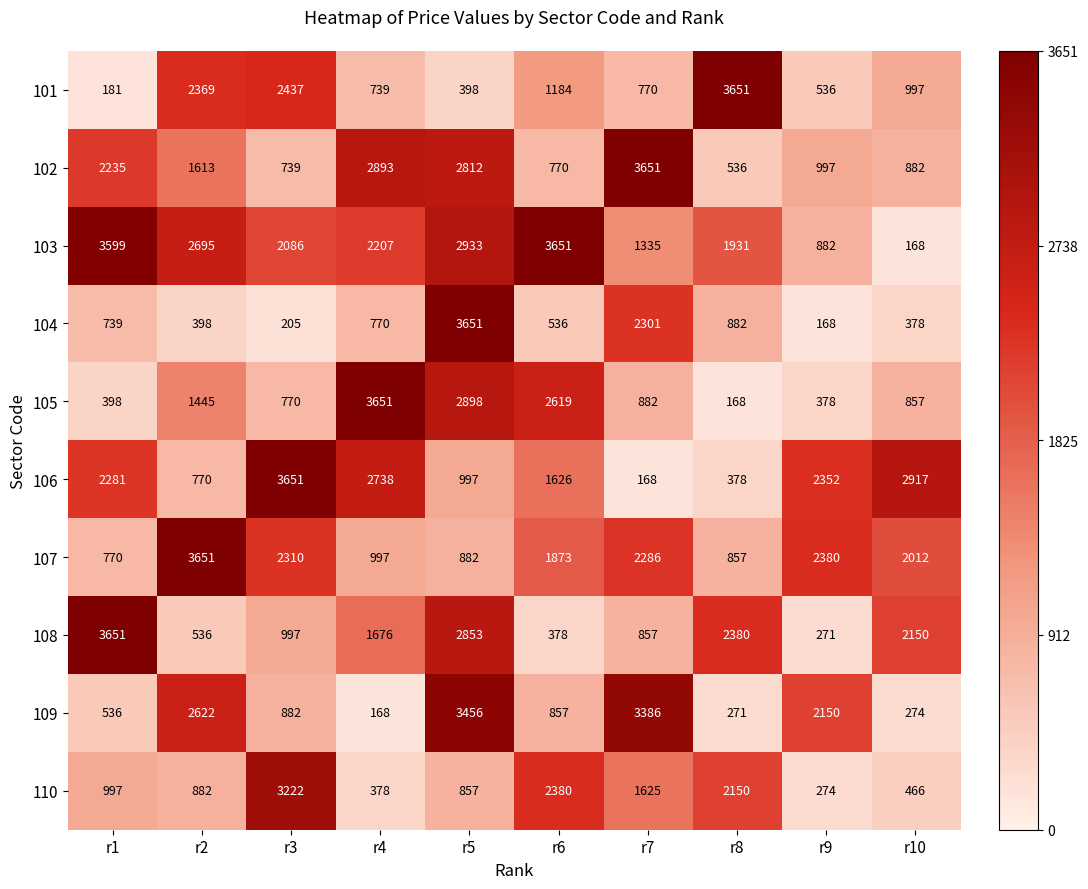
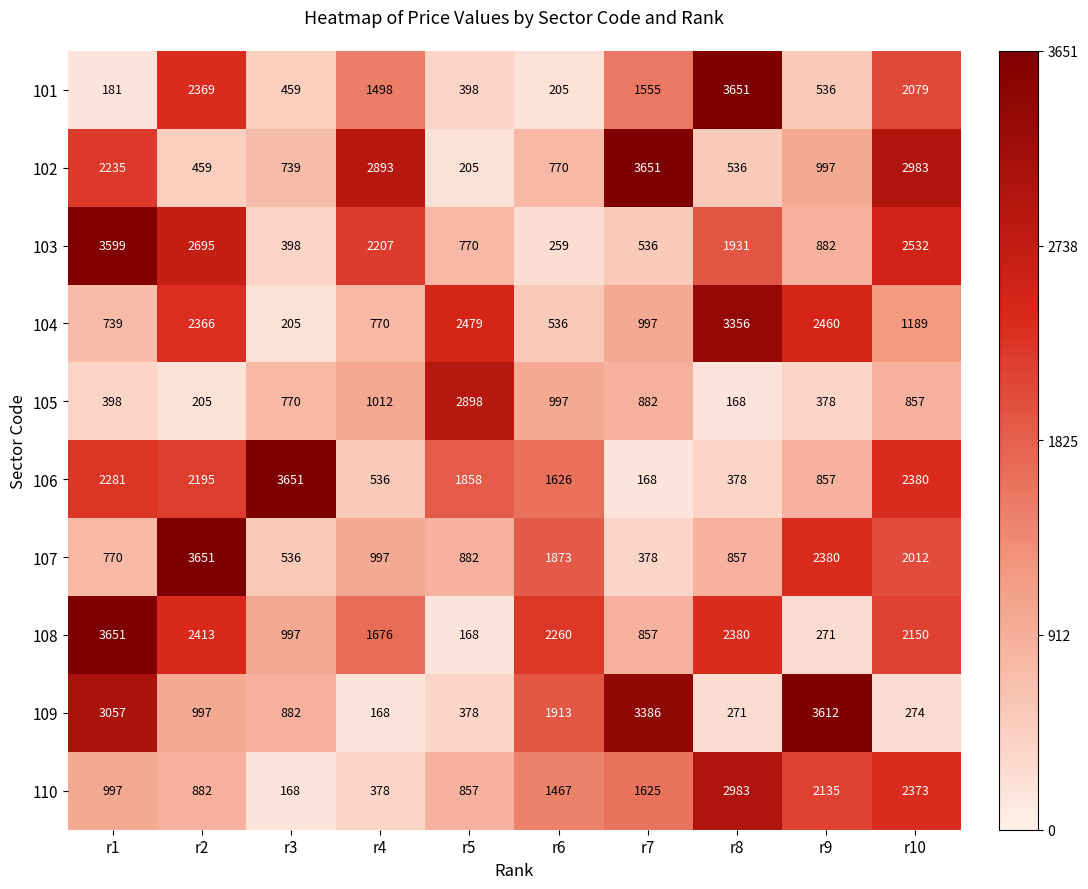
  {
    "101": {
      "r1": 181,
      "r2": 2369,
-     "r3": 2437,
-     "r4": 739,
+     "r3": 459,
+     "r4": 1498,
      "r5": 398,
-     "r6": 1184,
-     "r7": 770,
+     "r6": 205,
+     "r7": 1555,
      "r8": 3651,
      "r9": 536,
-     "r10": 997
+     "r10": 2079
    },
    "102": {
      "r1": 2235,
-     "r2": 1613,
+     "r2": 459,
      "r3": 739,
      "r4": 2893,
-     "r5": 2812,
+     "r5": 205,
      "r6": 770,
      "r7": 3651,
      "r8": 536,
      "r9": 997,
-     "r10": 882
+     "r10": 2983
    },
    "103": {
      "r1": 3599,
      "r2": 2695,
-     "r3": 2086,
+     "r3": 398,
      "r4": 2207,
-     "r5": 2933,
-     "r6": 3651,
-     "r7": 1335,
+     "r5": 770,
+     "r6": 259,
+     "r7": 536,
      "r8": 1931,
      "r9": 882,
-     "r10": 168
+     "r10": 2532
    },
    "104": {
      "r1": 739,
-     "r2": 398,
+     "r2": 2366,
      "r3": 205,
      "r4": 770,
-     "r5": 3651,
+     "r5": 2479,
      "r6": 536,
-     "r7": 2301,
-     "r8": 882,
-     "r9": 168,
-     "r10": 378
+     "r7": 997,
+     "r8": 3356,
+     "r9": 2460,
+     "r10": 1189
    },
    "105": {
      "r1": 398,
-     "r2": 1445,
+     "r2": 205,
      "r3": 770,
-     "r4": 3651,
+     "r4": 1012,
      "r5": 2898,
-     "r6": 2619,
+     "r6": 997,
      "r7": 882,
      "r8": 168,
      "r9": 378,
      "r10": 857
    },
    "106": {
      "r1": 2281,
-     "r2": 770,
+     "r2": 2195,
      "r3": 3651,
-     "r4": 2738,
-     "r5": 997,
+     "r4": 536,
+     "r5": 1858,
      "r6": 1626,
      "r7": 168,
      "r8": 378,
-     "r9": 2352,
-     "r10": 2917
+     "r9": 857,
+     "r10": 2380
    },
    "107": {
      "r1": 770,
      "r2": 3651,
-     "r3": 2310,
+     "r3": 536,
      "r4": 997,
      "r5": 882,
      "r6": 1873,
-     "r7": 2286,
+     "r7": 378,
      "r8": 857,
      "r9": 2380,
      "r10": 2012
    },
    "108": {
      "r1": 3651,
-     "r2": 536,
+     "r2": 2413,
      "r3": 997,
      "r4": 1676,
-     "r5": 2853,
-     "r6": 378,
+     "r5": 168,
+     "r6": 2260,
      "r7": 857,
      "r8": 2380,
      "r9": 271,
      "r10": 2150
    },
    "109": {
-     "r1": 536,
-     "r2": 2622,
+     "r1": 3057,
+     "r2": 997,
      "r3": 882,
      "r4": 168,
-     "r5": 3456,
-     "r6": 857,
+     "r5": 378,
+     "r6": 1913,
      "r7": 3386,
      "r8": 271,
-     "r9": 2150,
+     "r9": 3612,
      "r10": 274
    },
    "110": {
      "r1": 997,
      "r2": 882,
-     "r3": 3222,
+     "r3": 168,
      "r4": 378,
      "r5": 857,
-     "r6": 2380,
+     "r6": 1467,
      "r7": 1625,
-     "r8": 2150,
-     "r9": 274,
-     "r10": 466
+     "r8": 2983,
+     "r9": 2135,
+     "r10": 2373
    }
  }
